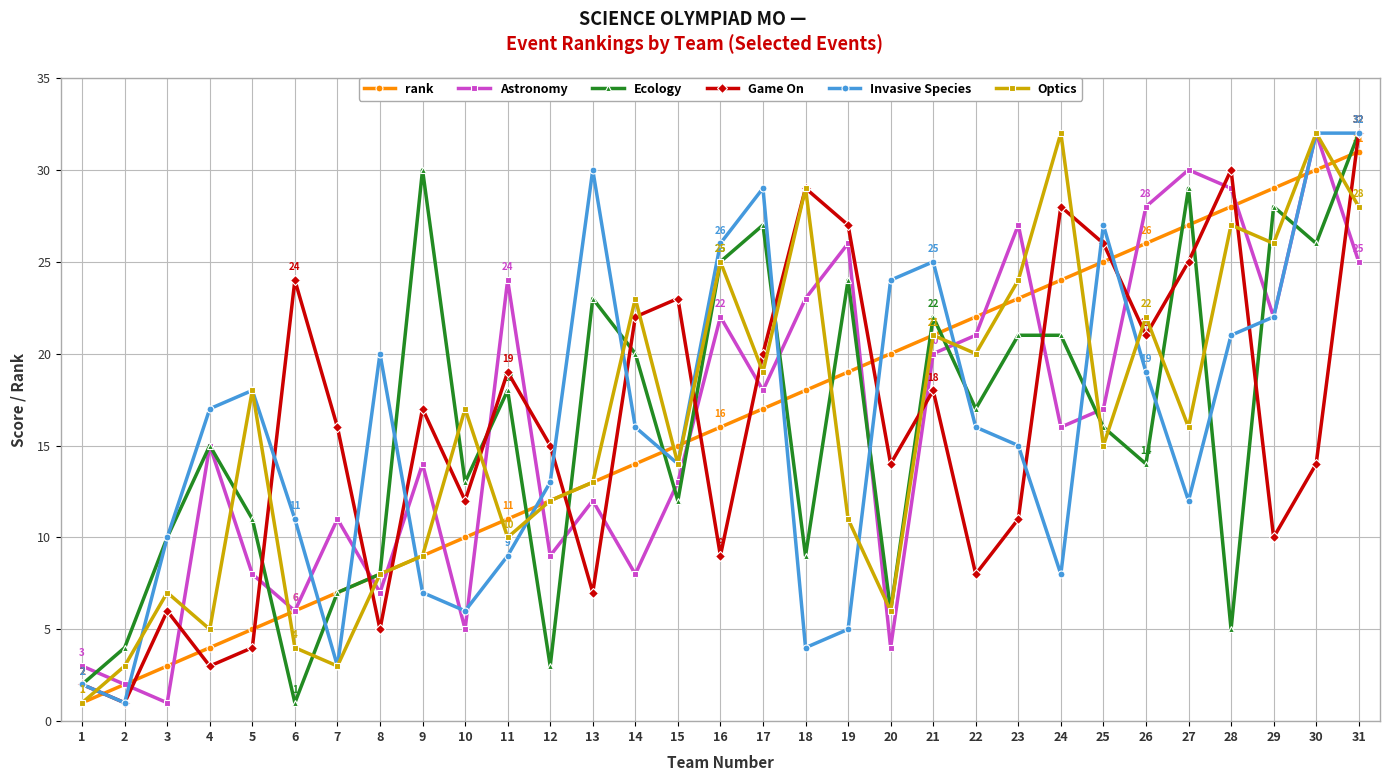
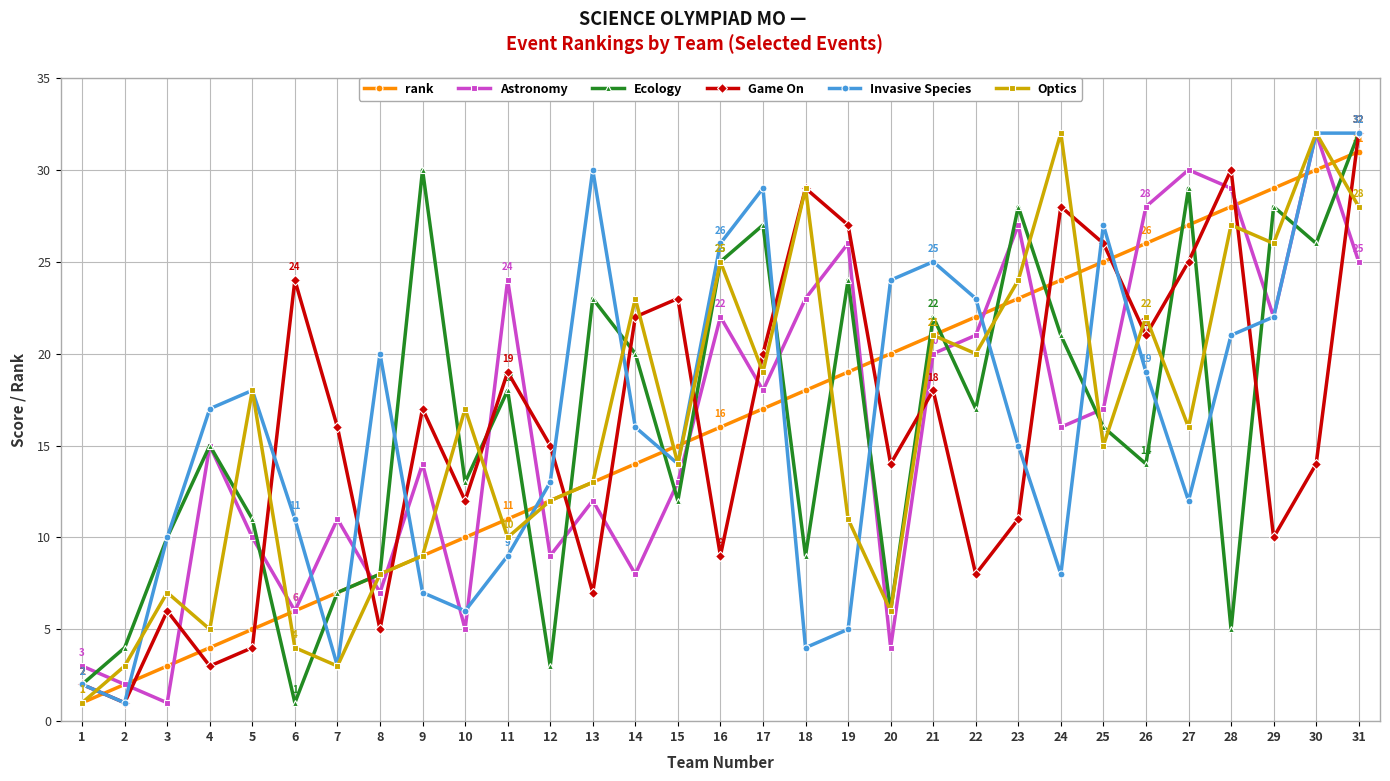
  {
    "Astronomy": {
      "3": 1,
-     "5": 8,
+     "5": 10,
      "7": 11,
      "8": 7,
      "9": 14,
      "10": 5,
      "12": 9,
      "13": 12,
      "14": 8,
      "15": 13,
      "17": 18,
      "18": 23,
      "19": 26,
      "20": 4,
      "22": 21,
      "23": 27,
      "24": 16,
      "25": 17,
      "27": 30,
      "28": 29
    },
    "Ecology": {
      "2": 4,
      "5": 11,
      "9": 30,
      "10": 13,
      "12": 3,
      "13": 23,
      "14": 20,
      "15": 12,
      "17": 27,
      "18": 9,
      "19": 24,
      "22": 17,
-     "23": 21,
+     "23": 28,
      "24": 21,
      "25": 16,
      "27": 29,
      "28": 5,
      "29": 28,
      "30": 26
    },
    "Game On": {
      "6": 24,
      "11": 19,
      "21": 18
    },
    "Invasive Species": {
      "4": 17,
      "8": 20,
      "9": 7,
      "10": 6,
      "12": 13,
      "13": 30,
      "14": 16,
      "17": 29,
      "18": 4,
      "19": 5,
      "20": 24,
-     "22": 16,
+     "22": 23,
      "23": 15,
      "24": 8,
      "25": 27,
      "27": 12,
      "28": 21
    }
  }
